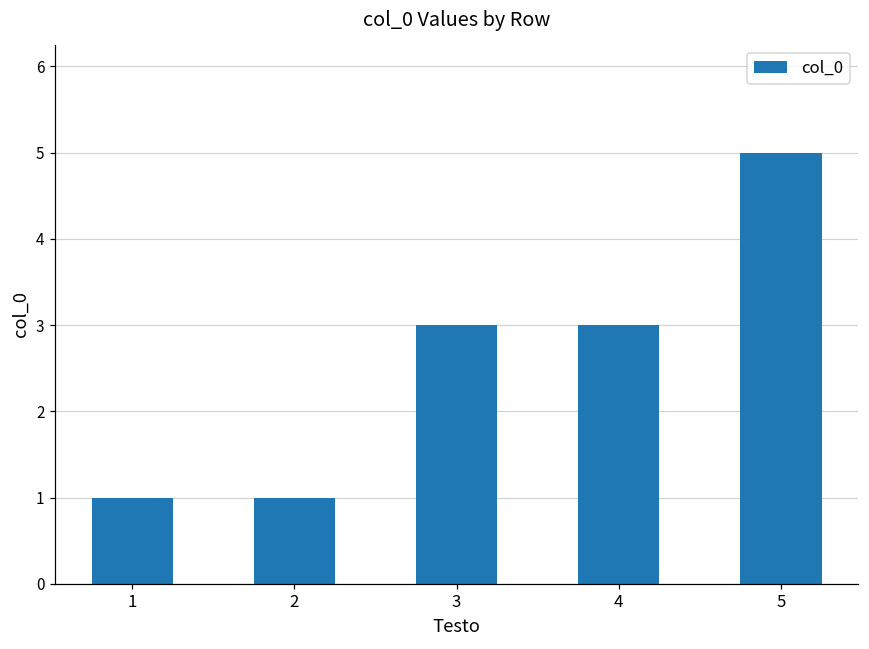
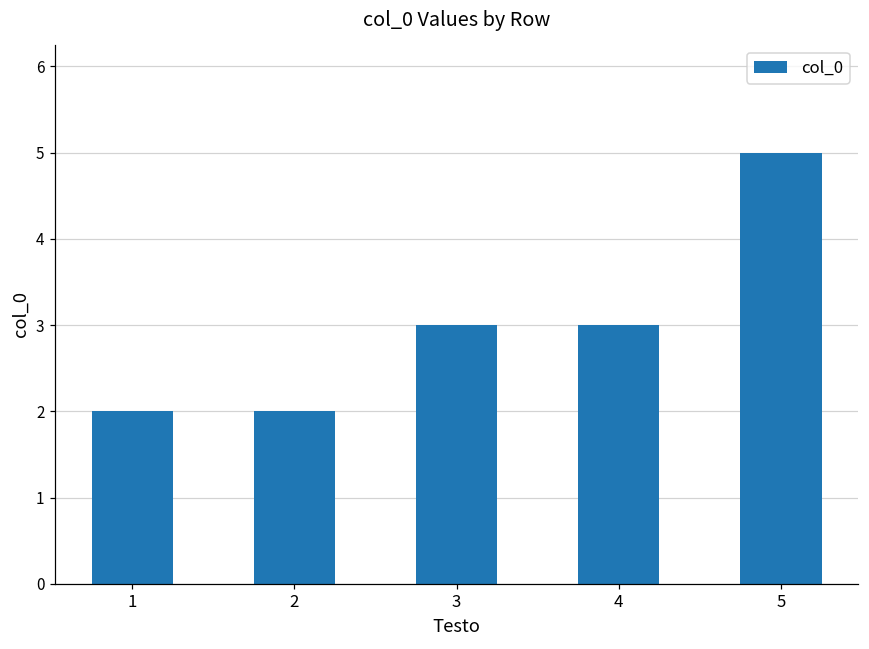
  {
-   "1": 1,
-   "2": 1,
+   "1": 2,
+   "2": 2,
    "3": 3,
    "4": 3,
    "5": 5
  }
